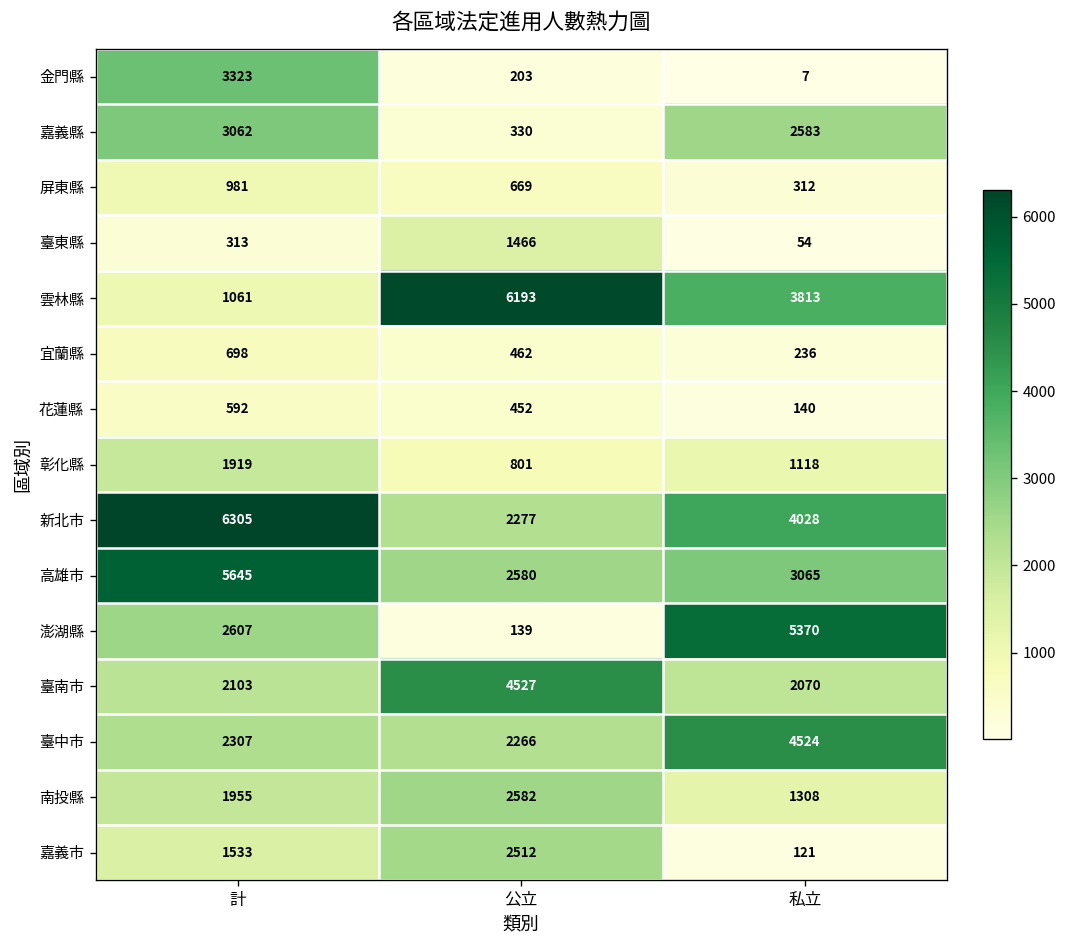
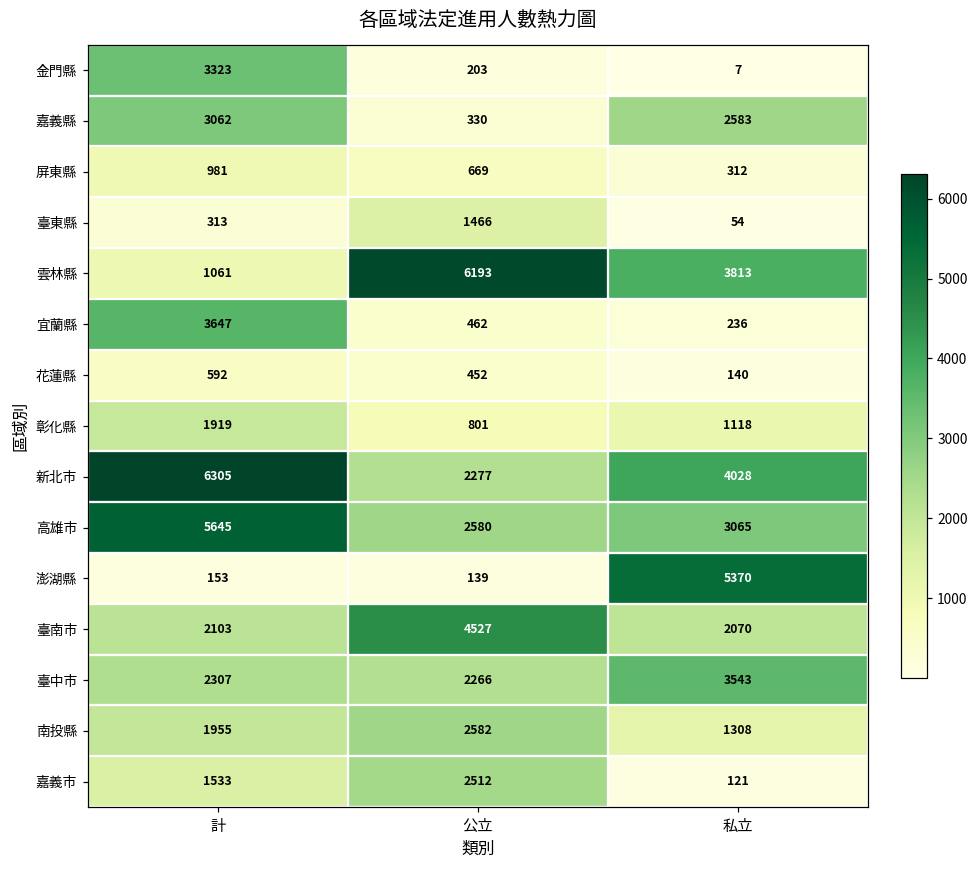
  {
    "金門縣": {
      "計": 3323,
      "公立": 203,
      "私立": 7
    },
    "嘉義縣": {
      "計": 3062,
      "公立": 330,
      "私立": 2583
    },
    "屏東縣": {
      "計": 981,
      "公立": 669,
      "私立": 312
    },
    "臺東縣": {
      "計": 313,
      "公立": 1466,
      "私立": 54
    },
    "雲林縣": {
      "計": 1061,
      "公立": 6193,
      "私立": 3813
    },
    "宜蘭縣": {
-     "計": 698,
+     "計": 3647,
      "公立": 462,
      "私立": 236
    },
    "花蓮縣": {
      "計": 592,
      "公立": 452,
      "私立": 140
    },
    "彰化縣": {
      "計": 1919,
      "公立": 801,
      "私立": 1118
    },
    "新北市": {
      "計": 6305,
      "公立": 2277,
      "私立": 4028
    },
    "高雄市": {
      "計": 5645,
      "公立": 2580,
      "私立": 3065
    },
    "澎湖縣": {
-     "計": 2607,
+     "計": 153,
      "公立": 139,
      "私立": 5370
    },
    "臺南市": {
      "計": 2103,
      "公立": 4527,
      "私立": 2070
    },
    "臺中市": {
      "計": 2307,
      "公立": 2266,
-     "私立": 4524
+     "私立": 3543
    },
    "南投縣": {
      "計": 1955,
      "公立": 2582,
      "私立": 1308
    },
    "嘉義市": {
      "計": 1533,
      "公立": 2512,
      "私立": 121
    }
  }
